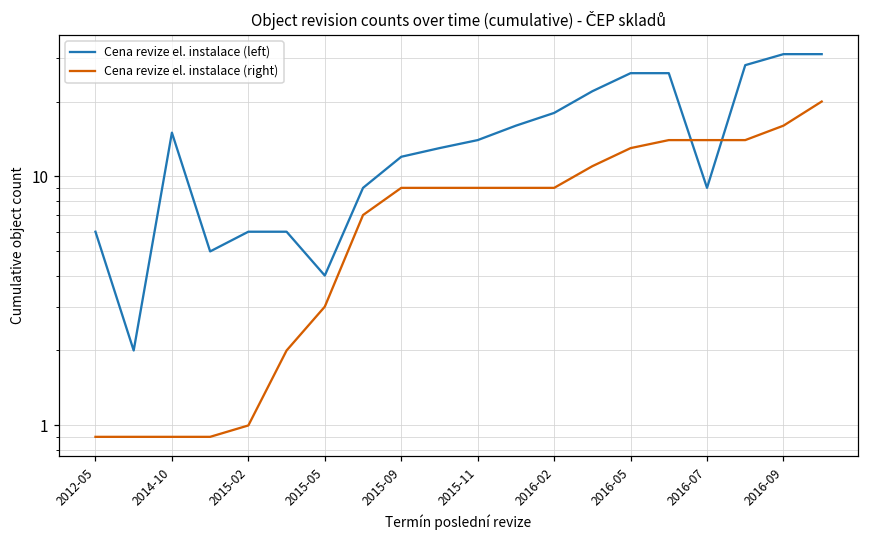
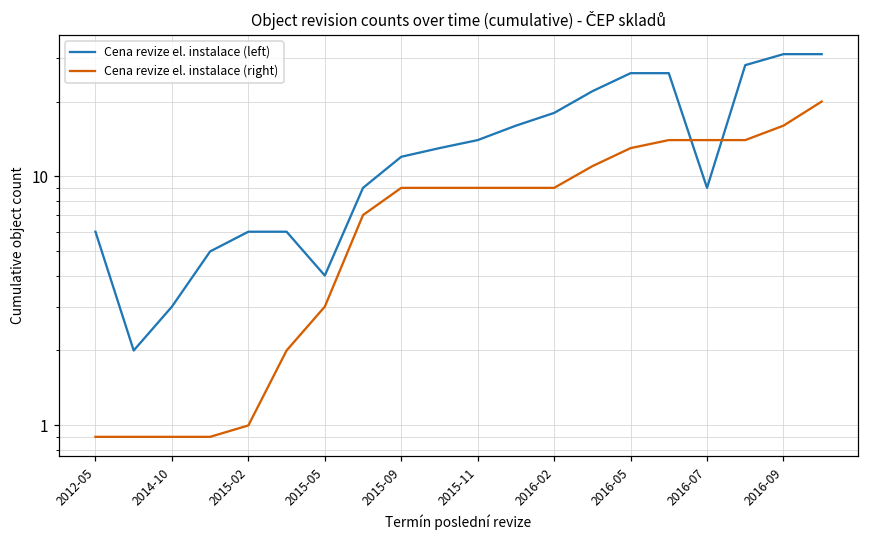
  {
    "Cena revize el. instalace (left)": {
      "2012-05": 6,
-     "2014-10": 15,
+     "2014-10": 3,
      "2015-02": 6,
      "2015-05": 4,
      "2015-09": 12,
      "2015-11": 14,
      "2016-02": 18,
      "2016-05": 26,
      "2016-07": 9,
      "2016-09": 31
    },
    "Cena revize el. instalace (right)": {
      "2012-05": 0.90,
      "2014-10": 0.90,
      "2015-02": 1,
      "2015-05": 3,
      "2015-09": 9,
      "2015-11": 9,
      "2016-02": 9,
      "2016-05": 13,
      "2016-07": 14,
      "2016-09": 16
    }
  }
